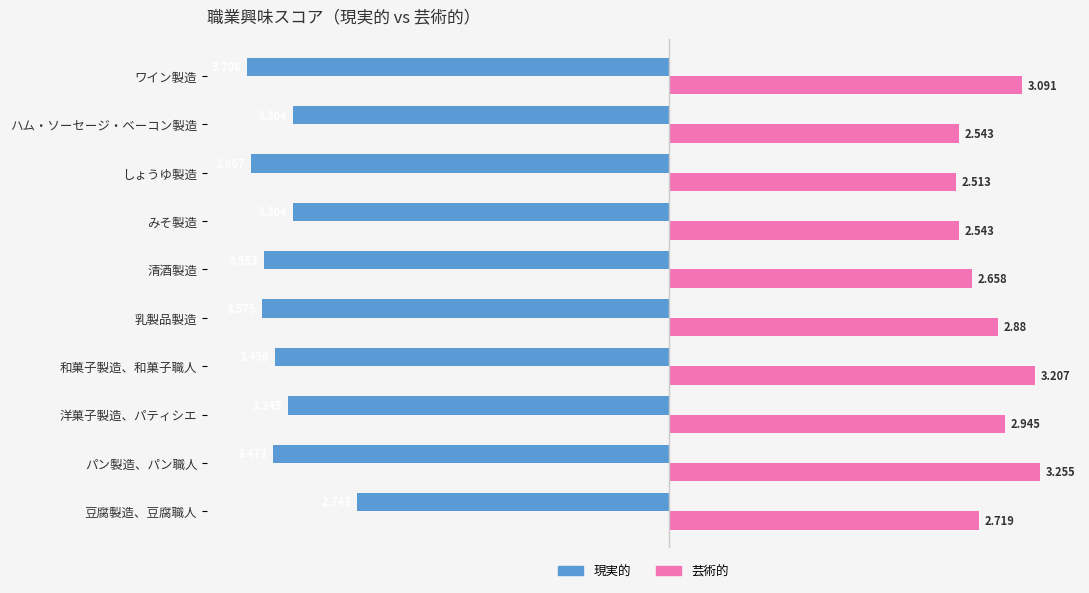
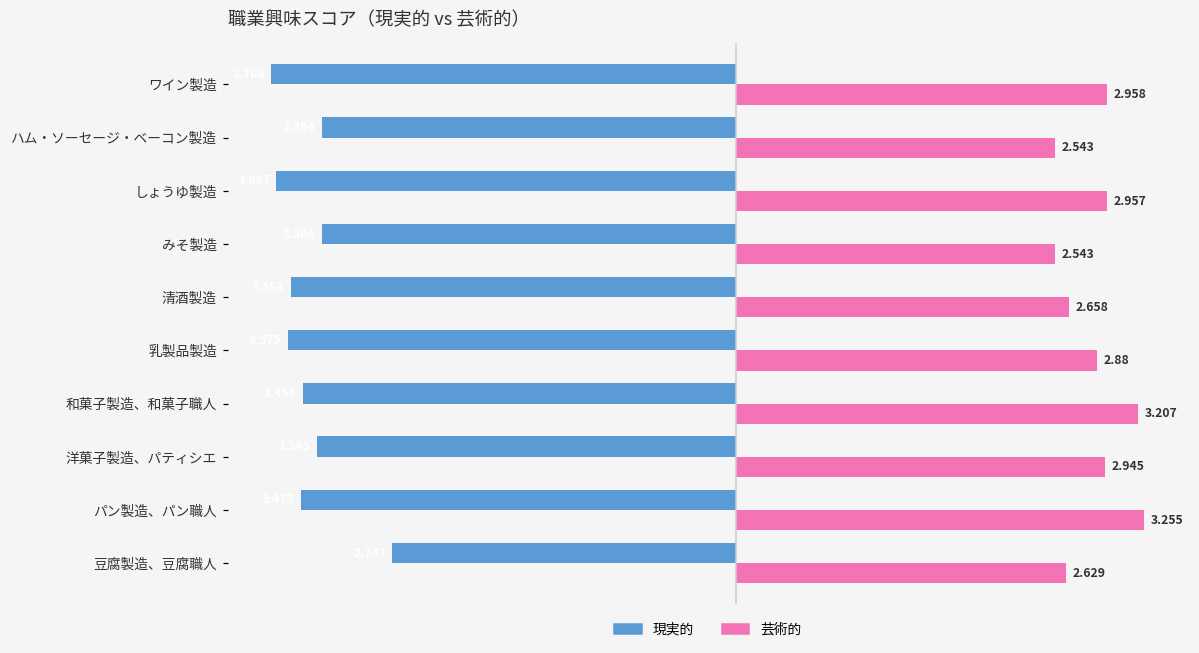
  {
    "芸術的": {
-     "ワイン製造": 3.091,
+     "ワイン製造": 2.958,
      "ハム・ソーセージ・ベーコン製造": 2.543,
-     "しょうゆ製造": 2.513,
+     "しょうゆ製造": 2.957,
      "みそ製造": 2.543,
      "清酒製造": 2.658,
      "乳製品製造": 2.88,
      "和菓子製造、和菓子職人": 3.207,
      "洋菓子製造、パティシエ": 2.945,
      "パン製造、パン職人": 3.255,
-     "豆腐製造、豆腐職人": 2.719
+     "豆腐製造、豆腐職人": 2.629
    }
  }
